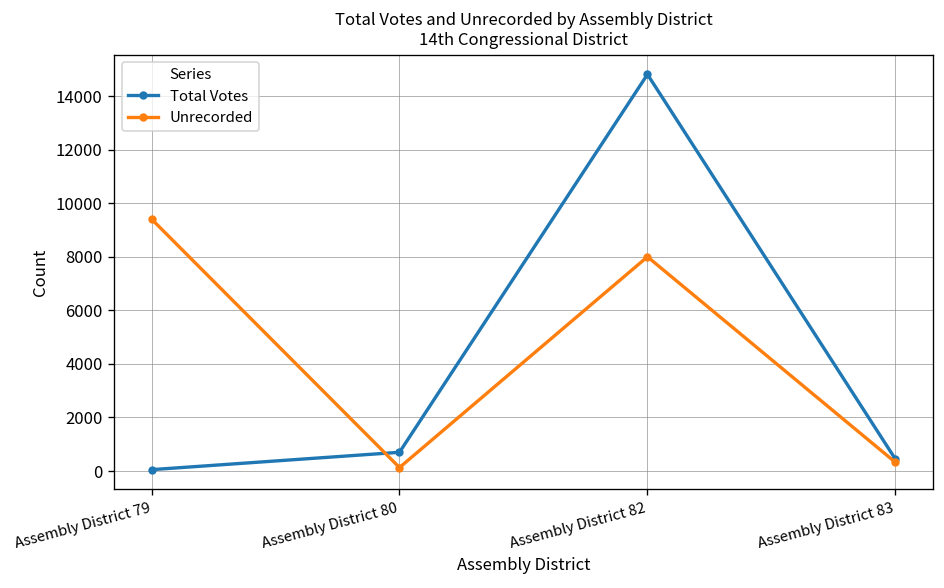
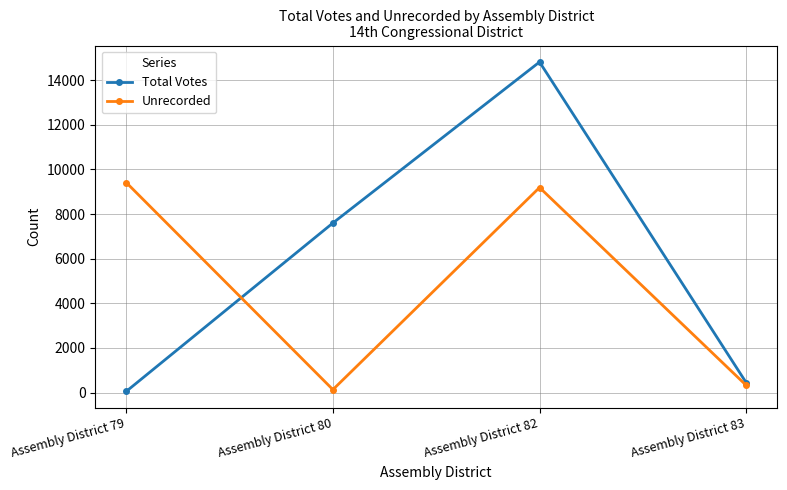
  {
    "Total Votes": {
      "Assembly District 79": 100,
-     "Assembly District 80": 700,
+     "Assembly District 80": 7600,
      "Assembly District 82": 14800,
      "Assembly District 83": 400
    },
    "Unrecorded": {
      "Assembly District 79": 9400,
      "Assembly District 80": 100,
-     "Assembly District 82": 8000,
+     "Assembly District 82": 9200,
      "Assembly District 83": 300
    }
  }
